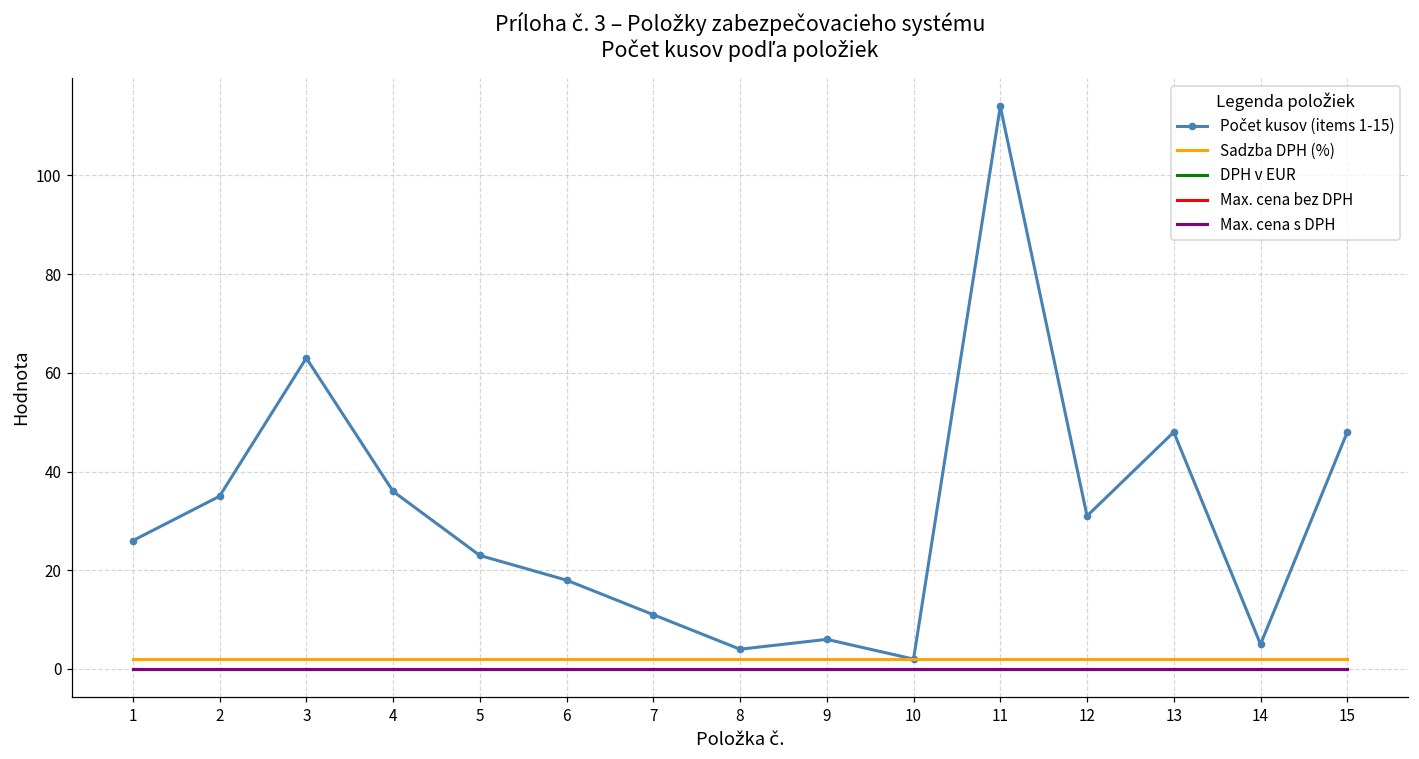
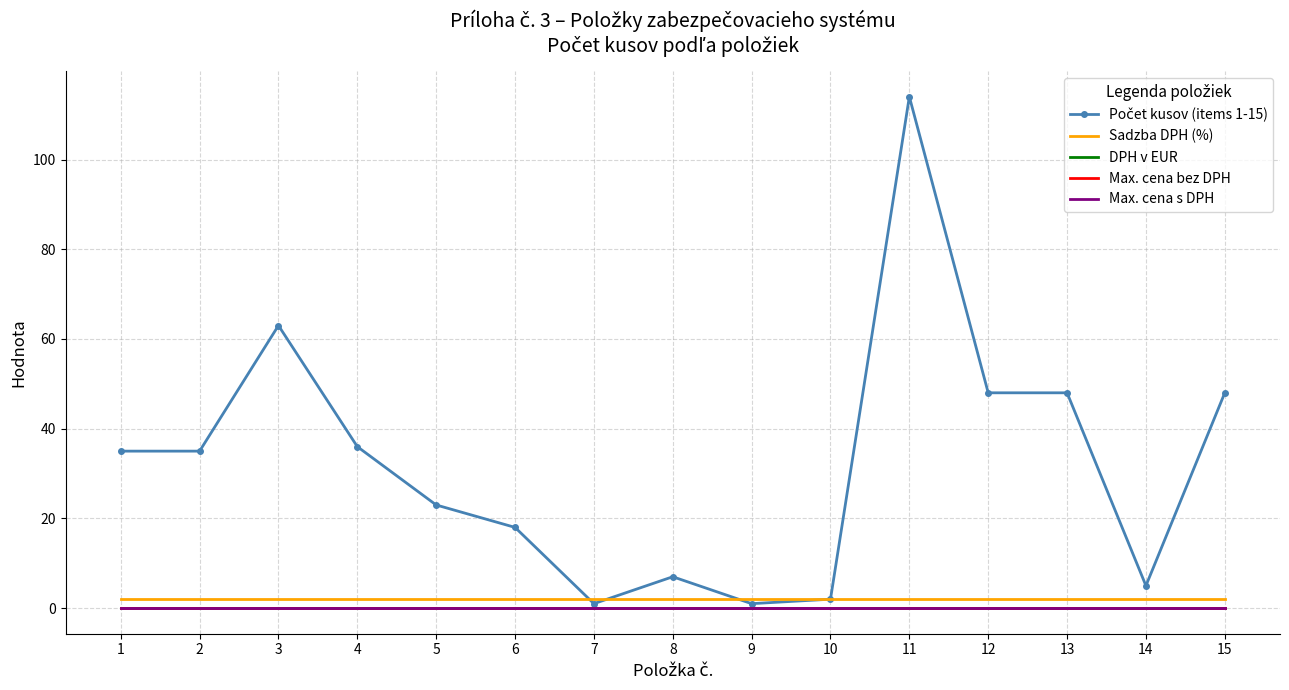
  {
    "Počet kusov (items 1-15)": {
-     "1": 26,
+     "1": 35,
      "2": 35,
      "3": 63,
      "4": 36,
      "5": 23,
      "6": 18,
-     "7": 11,
-     "8": 4,
-     "9": 6,
+     "7": 1,
+     "8": 7,
+     "9": 1,
      "11": 114,
-     "12": 31,
+     "12": 48,
      "13": 48,
      "14": 5,
      "15": 48
    },
    "Sadzba DPH (%)": {
      "1": 2,
      "2": 2,
      "3": 2,
      "4": 2,
      "5": 2,
      "6": 2,
      "7": 2,
      "8": 2,
      "9": 2,
      "11": 2,
      "12": 2,
      "13": 2,
      "14": 2,
      "15": 2
    },
    "Max. cena s DPH": {
      "1": 0,
      "2": 0,
      "3": 0,
      "4": 0,
      "5": 0,
      "6": 0,
      "7": 0,
      "8": 0,
      "9": 0,
      "10": 0,
      "11": 0,
      "12": 0,
      "13": 0,
      "14": 0,
      "15": 0
    }
  }
